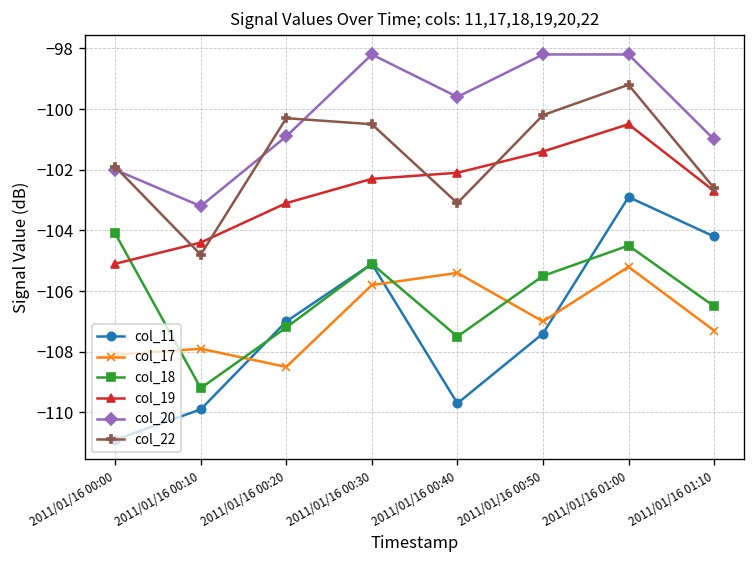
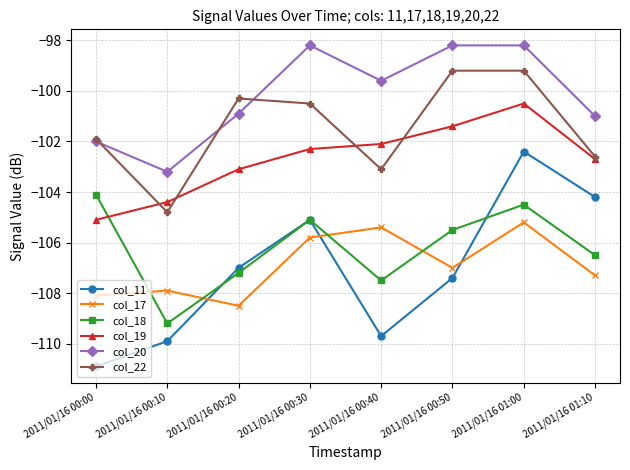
  {
    "col_11": {
      "2011/01/16 00:10": -109.9,
      "2011/01/16 00:20": -107.0,
      "2011/01/16 00:40": -109.7,
      "2011/01/16 00:50": -107.4,
-     "2011/01/16 01:00": -102.9,
+     "2011/01/16 01:00": -102.4,
      "2011/01/16 01:10": -104.2
    },
    "col_17": {
      "2011/01/16 00:10": -107.9,
      "2011/01/16 00:20": -108.5,
      "2011/01/16 00:30": -105.8,
      "2011/01/16 00:40": -105.4,
      "2011/01/16 00:50": -107.0,
      "2011/01/16 01:00": -105.2,
      "2011/01/16 01:10": -107.3
    },
    "col_18": {
      "2011/01/16 00:00": -104.1,
      "2011/01/16 00:10": -109.2,
      "2011/01/16 00:20": -107.2,
      "2011/01/16 00:40": -107.5,
      "2011/01/16 00:50": -105.5,
      "2011/01/16 01:00": -104.5,
      "2011/01/16 01:10": -106.5
    },
    "col_19": {
      "2011/01/16 00:00": -105.1,
      "2011/01/16 00:10": -104.4,
      "2011/01/16 00:20": -103.1,
      "2011/01/16 00:30": -102.3,
      "2011/01/16 00:40": -102.1,
      "2011/01/16 00:50": -101.4,
      "2011/01/16 01:00": -100.5
    },
    "col_20": {
      "2011/01/16 00:00": -102.0,
      "2011/01/16 00:10": -103.2,
      "2011/01/16 00:20": -100.9,
      "2011/01/16 00:30": -98.2,
      "2011/01/16 00:40": -99.6,
      "2011/01/16 00:50": -98.2,
      "2011/01/16 01:00": -98.2,
      "2011/01/16 01:10": -101.0
    },
    "col_22": {
      "2011/01/16 00:00": -101.9,
      "2011/01/16 00:10": -104.8,
      "2011/01/16 00:20": -100.3,
      "2011/01/16 00:30": -100.5,
      "2011/01/16 00:40": -103.1,
-     "2011/01/16 00:50": -100.2,
+     "2011/01/16 00:50": -99.2,
      "2011/01/16 01:00": -99.2
    }
  }
